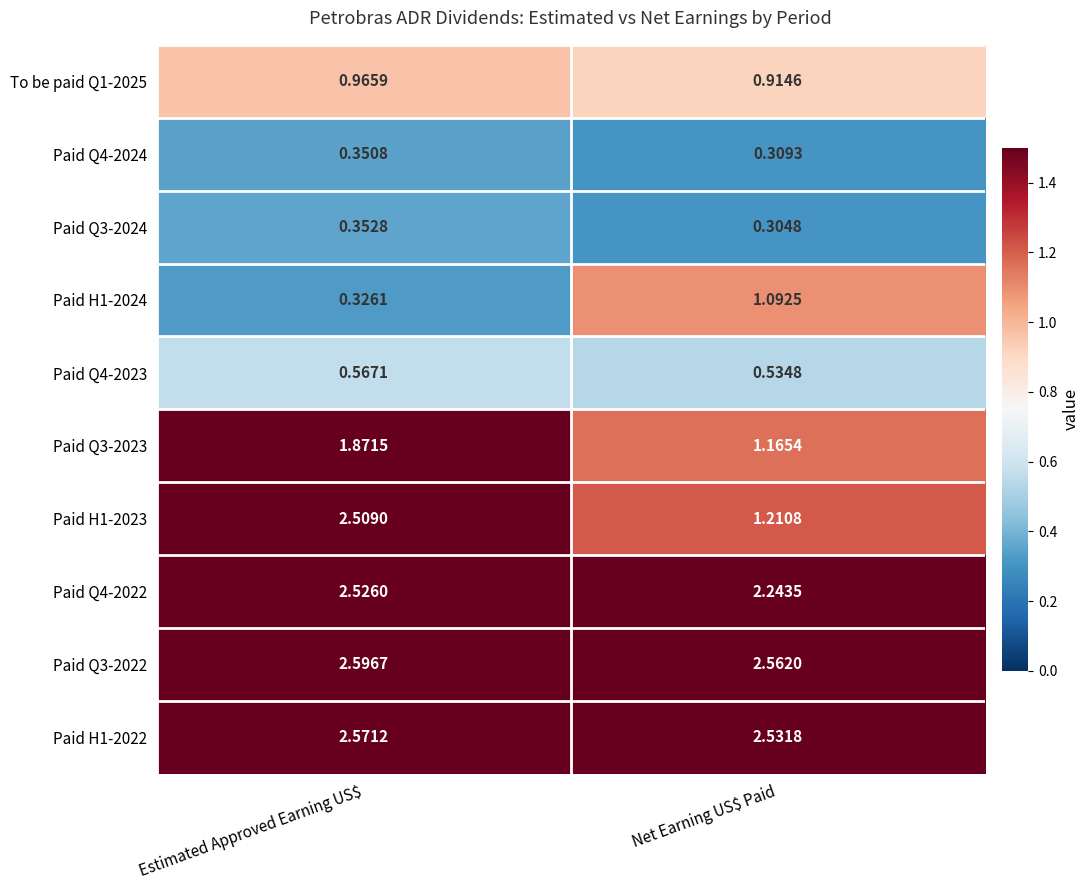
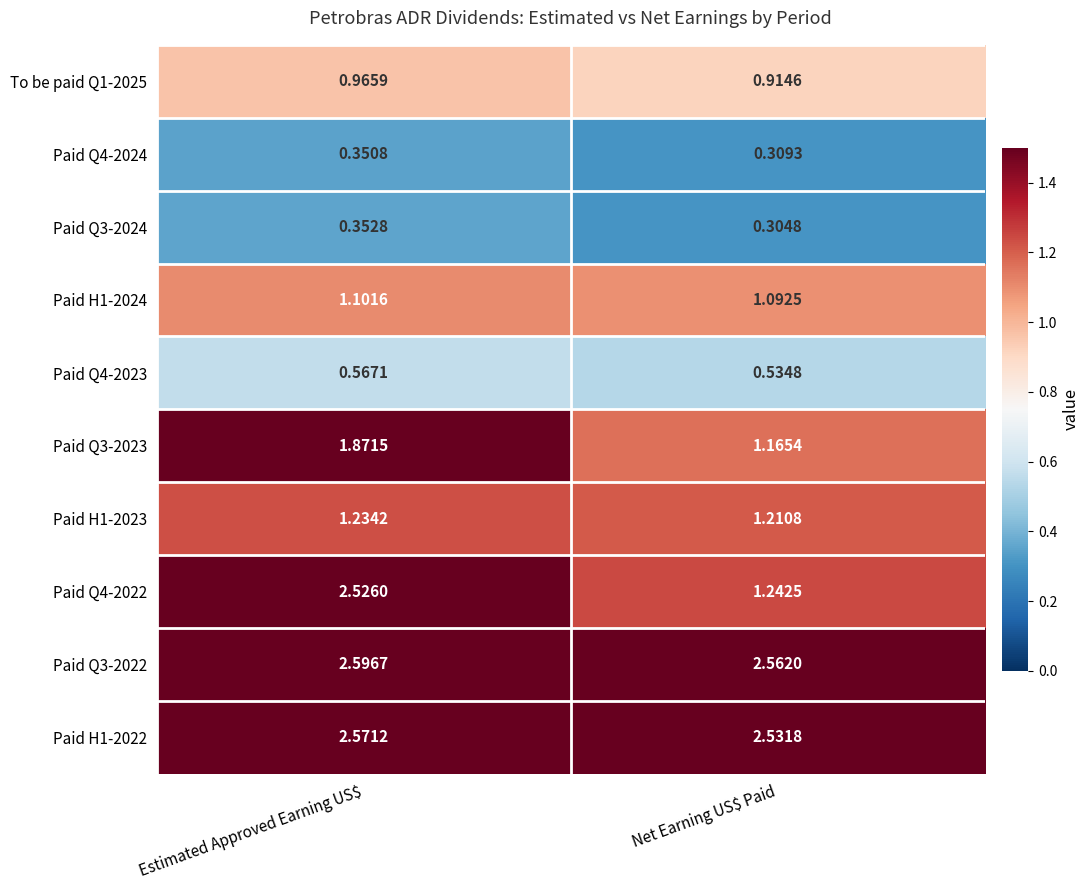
  {
    "To be paid Q1-2025": {
      "Estimated Approved Earning US$": 0.9659,
      "Net Earning US$ Paid": 0.9146
    },
    "Paid Q4-2024": {
      "Estimated Approved Earning US$": 0.3508,
      "Net Earning US$ Paid": 0.3093
    },
    "Paid Q3-2024": {
      "Estimated Approved Earning US$": 0.3528,
      "Net Earning US$ Paid": 0.3048
    },
    "Paid H1-2024": {
-     "Estimated Approved Earning US$": 0.3261,
+     "Estimated Approved Earning US$": 1.1016,
      "Net Earning US$ Paid": 1.0925
    },
    "Paid Q4-2023": {
      "Estimated Approved Earning US$": 0.5671,
      "Net Earning US$ Paid": 0.5348
    },
    "Paid Q3-2023": {
      "Estimated Approved Earning US$": 1.8715,
      "Net Earning US$ Paid": 1.1654
    },
    "Paid H1-2023": {
-     "Estimated Approved Earning US$": 2.5090,
+     "Estimated Approved Earning US$": 1.2342,
      "Net Earning US$ Paid": 1.2108
    },
    "Paid Q4-2022": {
      "Estimated Approved Earning US$": 2.5260,
-     "Net Earning US$ Paid": 2.2435
+     "Net Earning US$ Paid": 1.2425
    },
    "Paid Q3-2022": {
      "Estimated Approved Earning US$": 2.5967,
      "Net Earning US$ Paid": 2.5620
    },
    "Paid H1-2022": {
      "Estimated Approved Earning US$": 2.5712,
      "Net Earning US$ Paid": 2.5318
    }
  }
